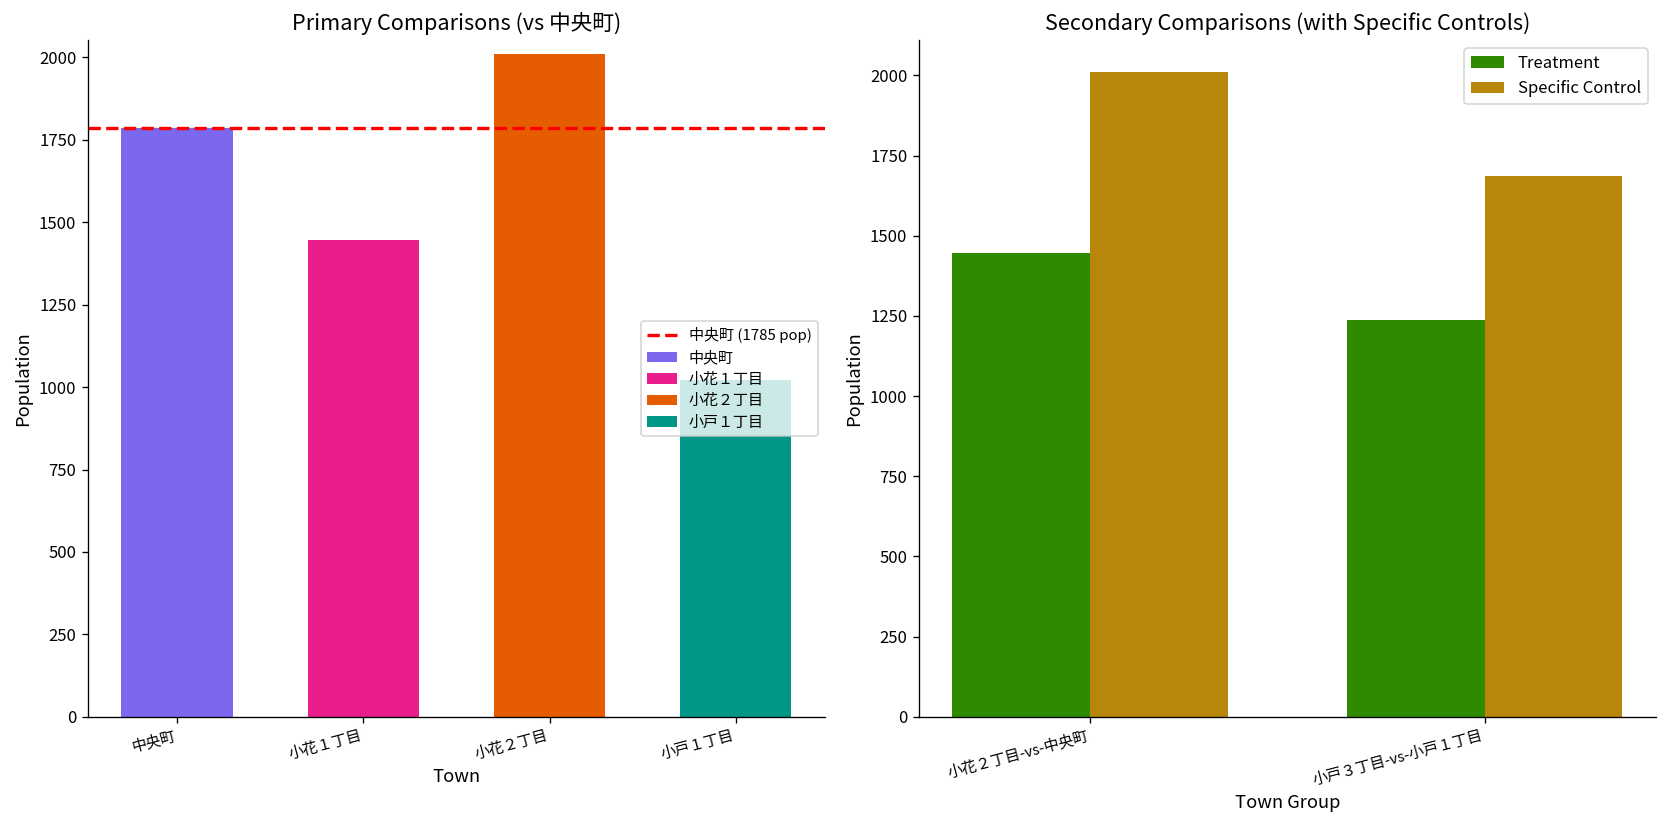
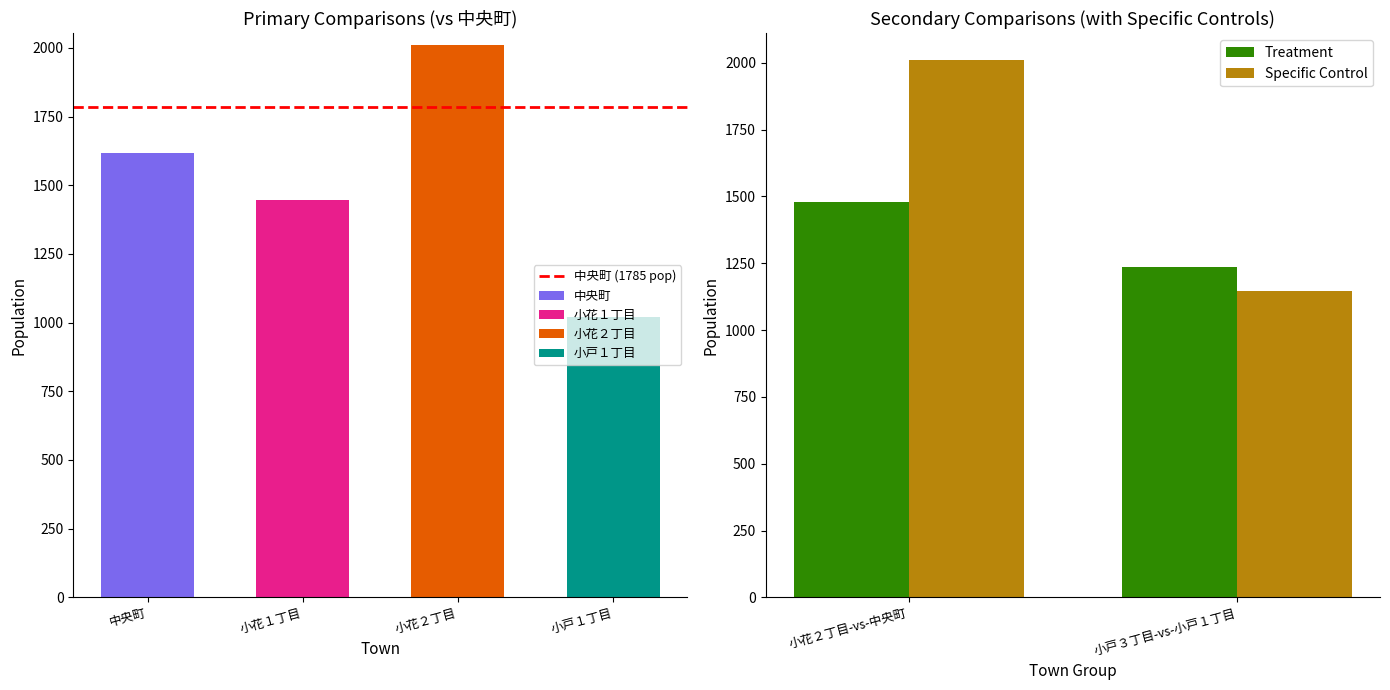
  {
    "Primary Comparisons (vs 中央町)": {
-     "中央町": 1790,
+     "中央町": 1620,
      "小花１丁目": 1450,
      "小花２丁目": 2010
    },
    "Secondary Comparisons (with Specific Controls)": {
      "Treatment": {
-       "小花２丁目-vs-中央町": 1450,
+       "小花２丁目-vs-中央町": 1480,
        "小戸３丁目-vs-小戸１丁目": 1240
      },
      "Specific Control": {
        "小花２丁目-vs-中央町": 2010,
-       "小戸３丁目-vs-小戸１丁目": 1690
+       "小戸３丁目-vs-小戸１丁目": 1150
      }
    }
  }
